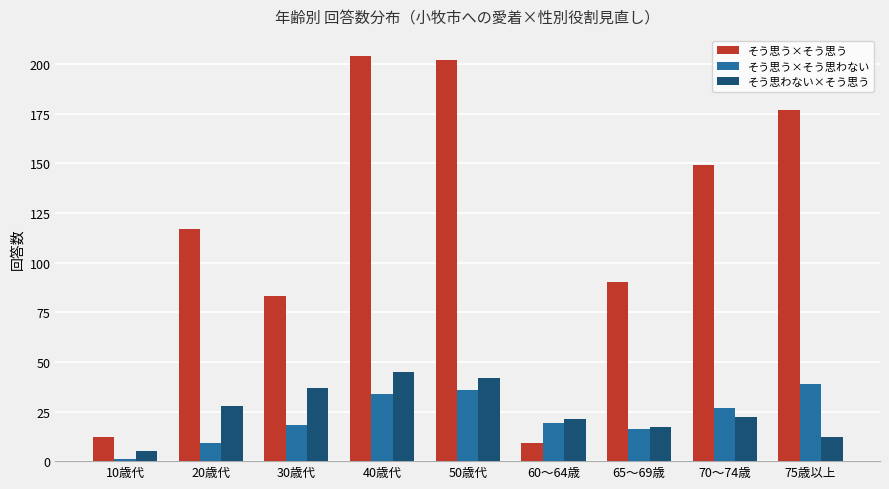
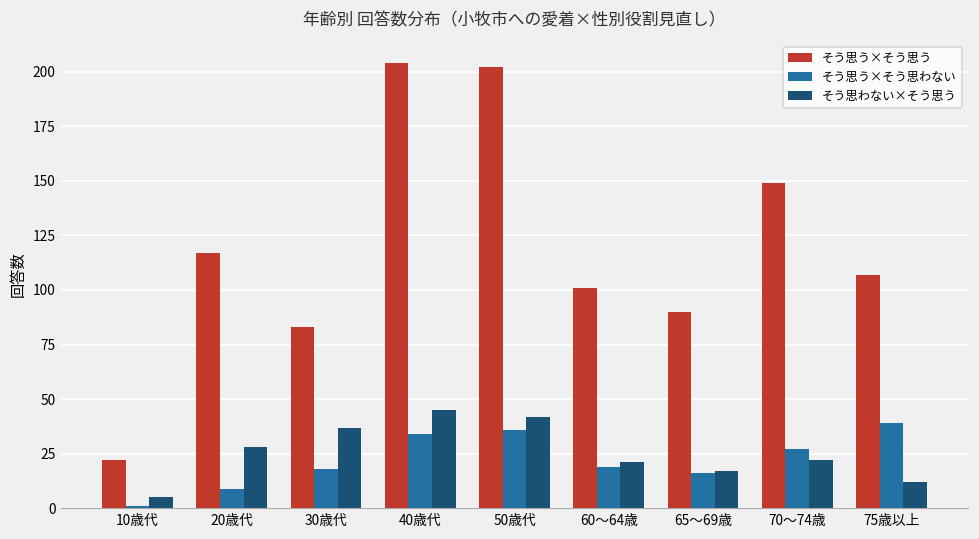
  {
    "そう思う×そう思う": {
-     "10歳代": 12,
+     "10歳代": 22,
      "20歳代": 117,
      "30歳代": 83,
      "40歳代": 204,
      "50歳代": 202,
-     "60～64歳": 9,
+     "60～64歳": 101,
      "65～69歳": 90,
      "70～74歳": 149,
-     "75歳以上": 177
+     "75歳以上": 107
    }
  }
